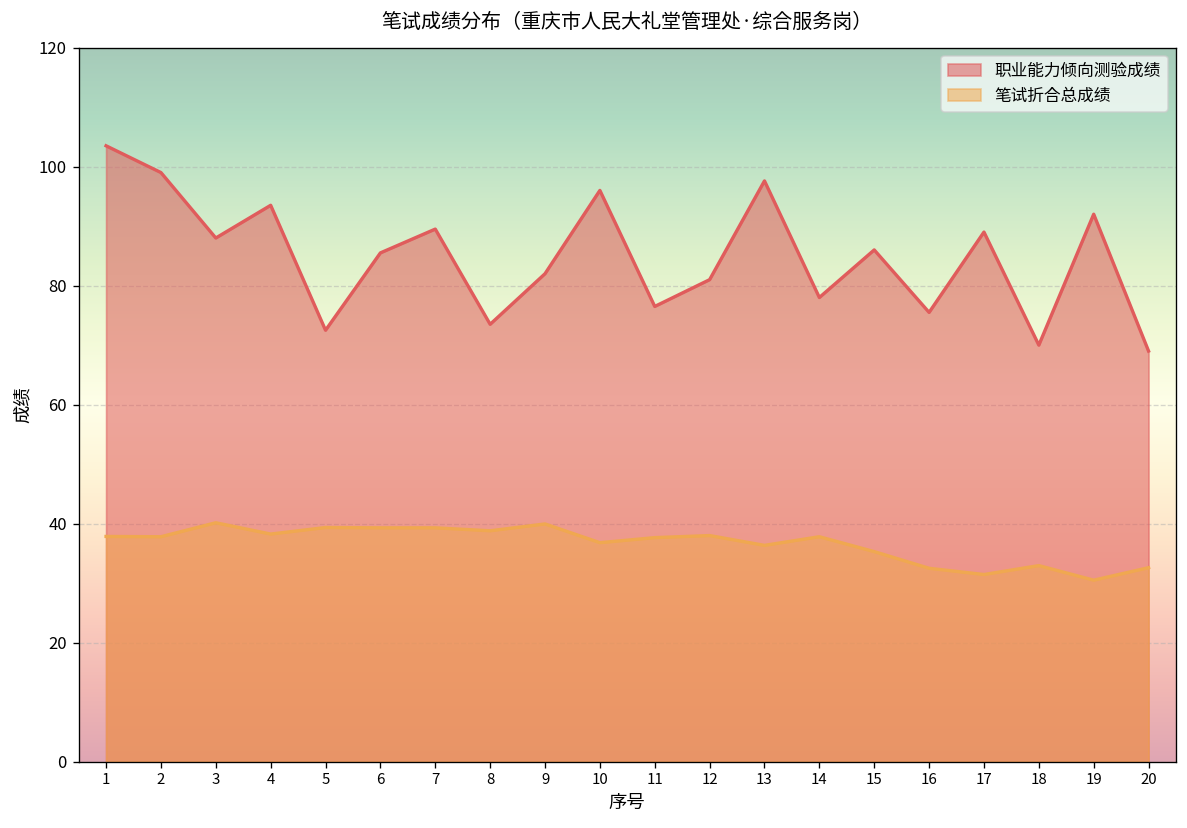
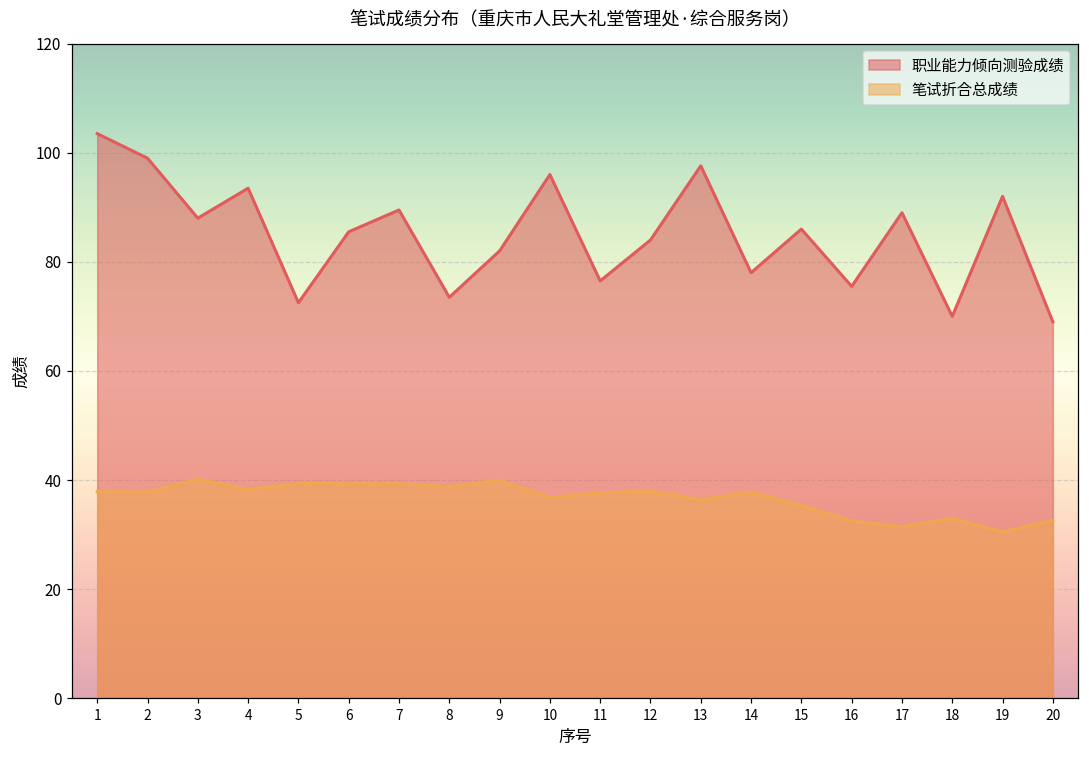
  {
    "职业能力倾向测验成绩": {
      "1": 104,
      "2": 99,
      "3": 88,
      "4": 94,
      "5": 73,
      "6": 86,
      "7": 90,
      "8": 74,
      "9": 82,
      "10": 96,
      "11": 77,
-     "12": 81,
+     "12": 84,
      "13": 98,
      "14": 78,
      "15": 86,
      "16": 76,
      "17": 89,
      "18": 70,
      "19": 92,
      "20": 69
    },
    "笔试折合总成绩": {
      "1": 38,
      "2": 38,
      "3": 40,
      "4": 38,
      "5": 39,
      "6": 39,
      "7": 39,
      "8": 39,
      "9": 40,
      "10": 37,
      "11": 38,
      "12": 38,
      "13": 36,
      "14": 38,
      "15": 35,
      "16": 33,
      "17": 31,
      "18": 33,
      "19": 31,
      "20": 33
    }
  }
